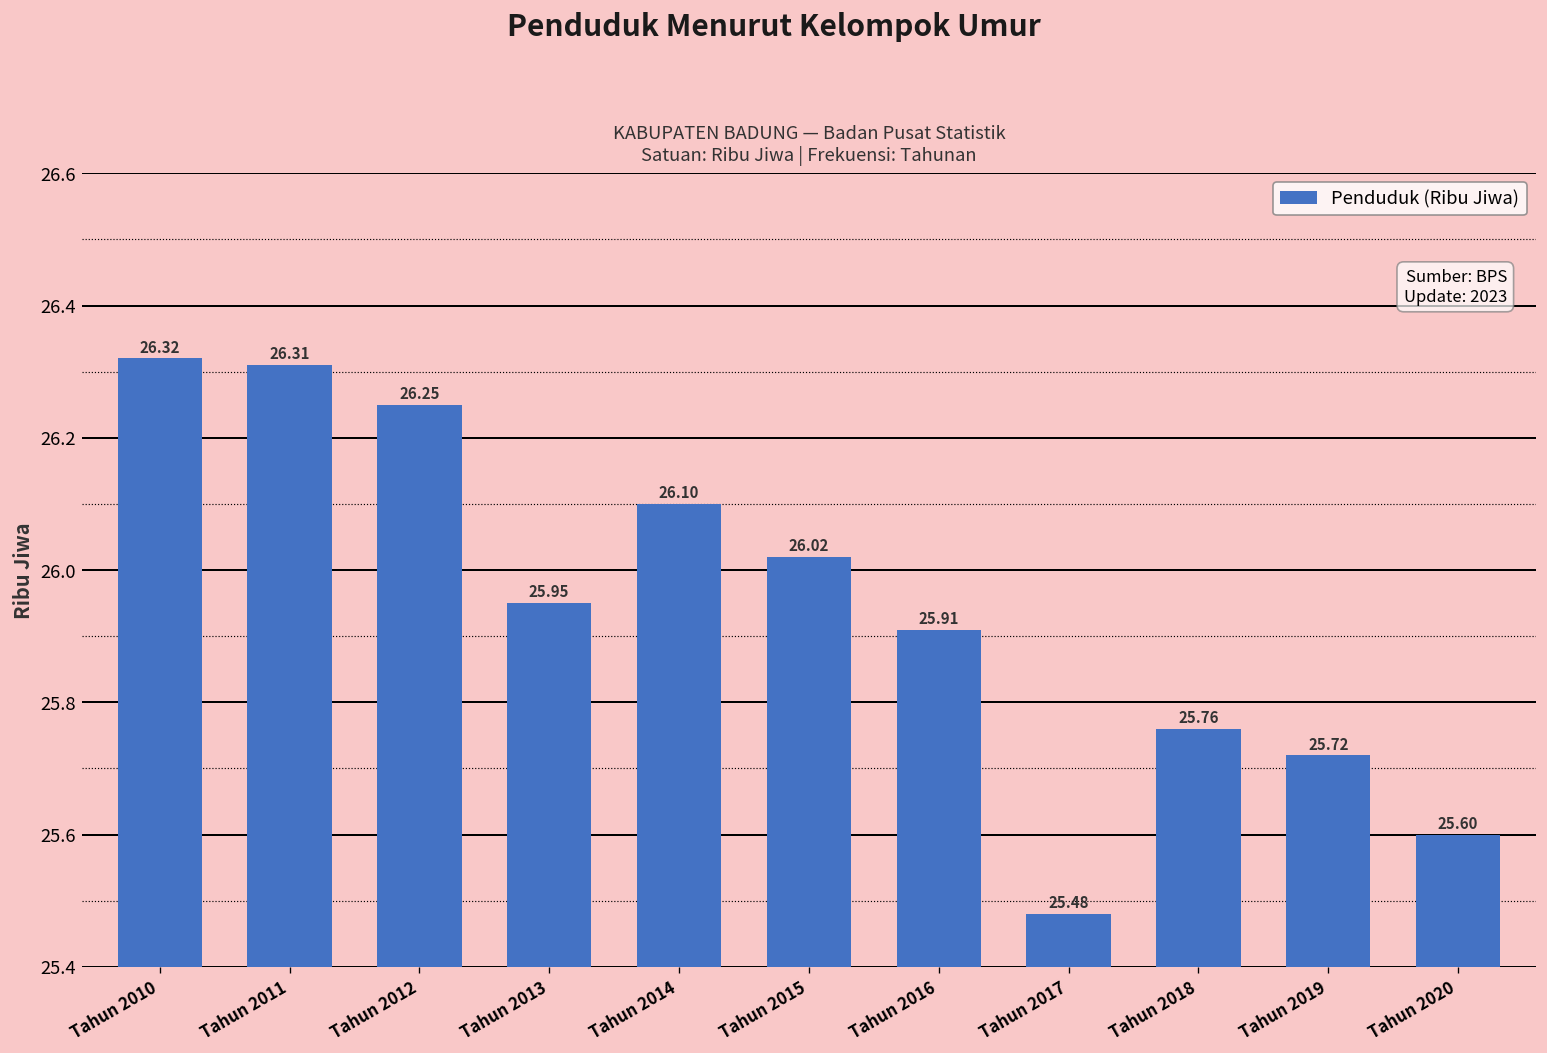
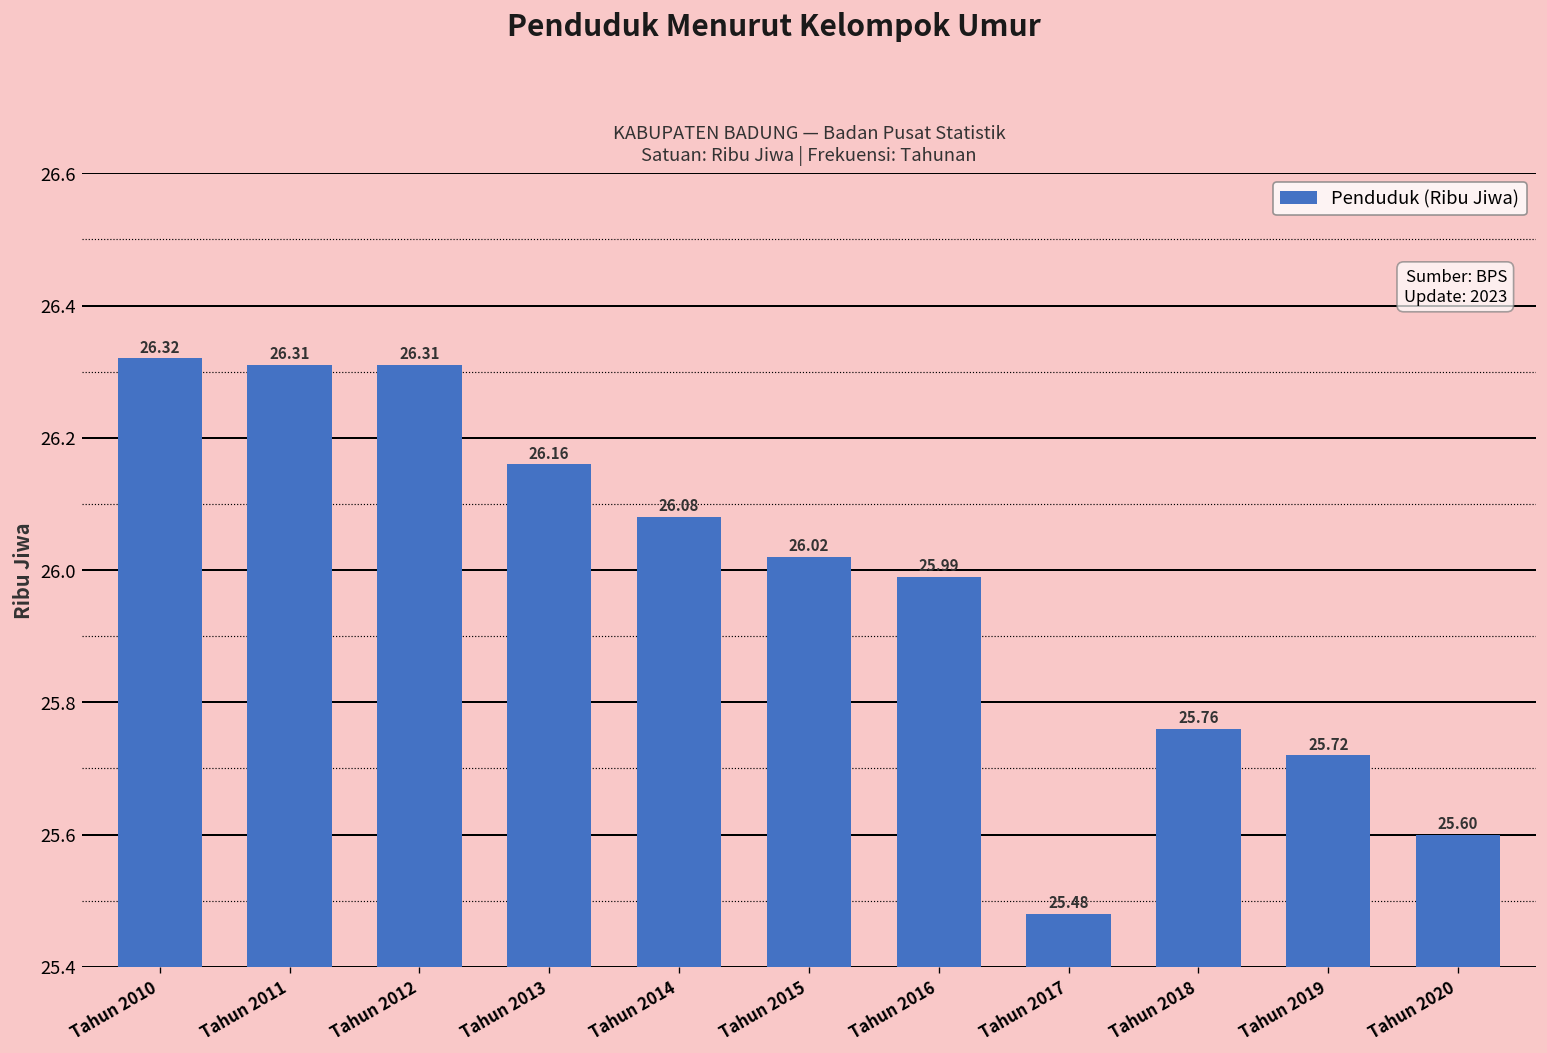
  {
    "Tahun 2010": 26.32,
    "Tahun 2011": 26.31,
-   "Tahun 2012": 26.25,
-   "Tahun 2013": 25.95,
-   "Tahun 2014": 26.10,
+   "Tahun 2012": 26.31,
+   "Tahun 2013": 26.16,
+   "Tahun 2014": 26.08,
    "Tahun 2015": 26.02,
-   "Tahun 2016": 25.91,
+   "Tahun 2016": 25.99,
    "Tahun 2017": 25.48,
    "Tahun 2018": 25.76,
    "Tahun 2019": 25.72,
    "Tahun 2020": 25.60
  }
